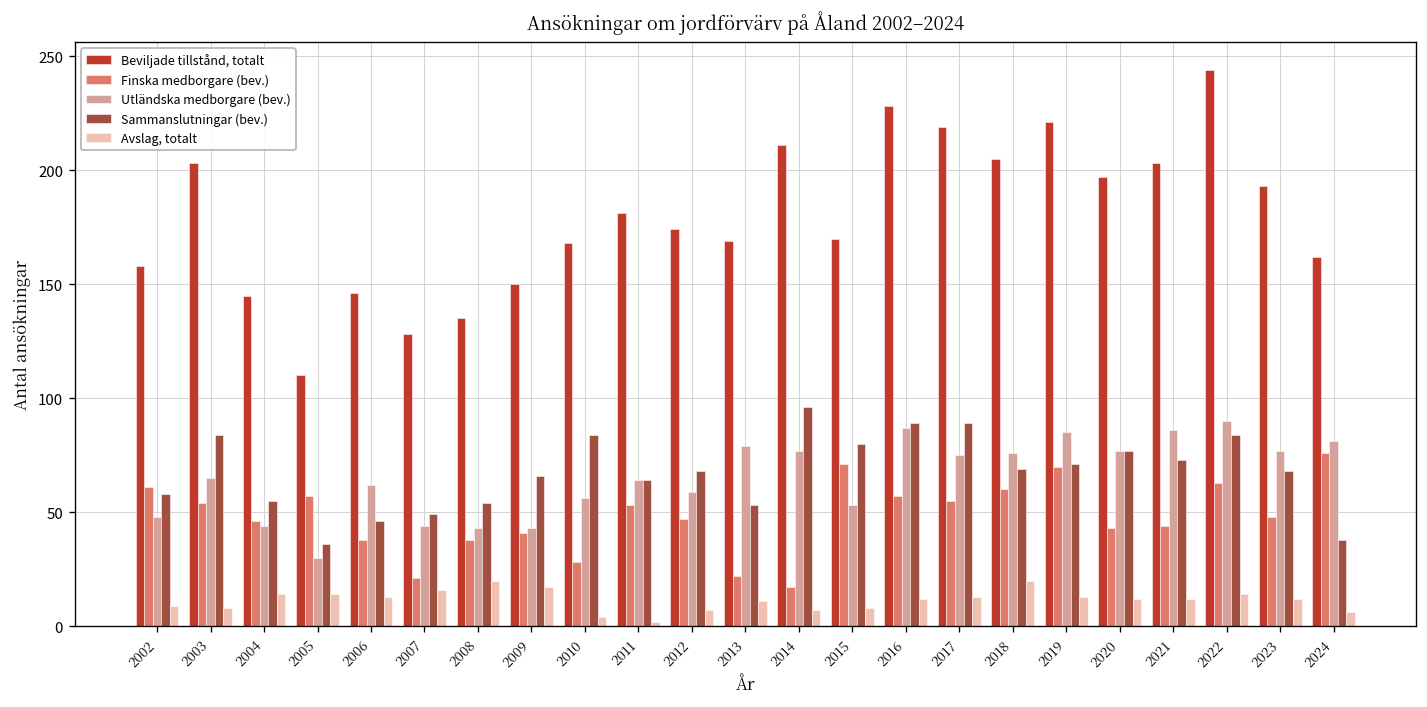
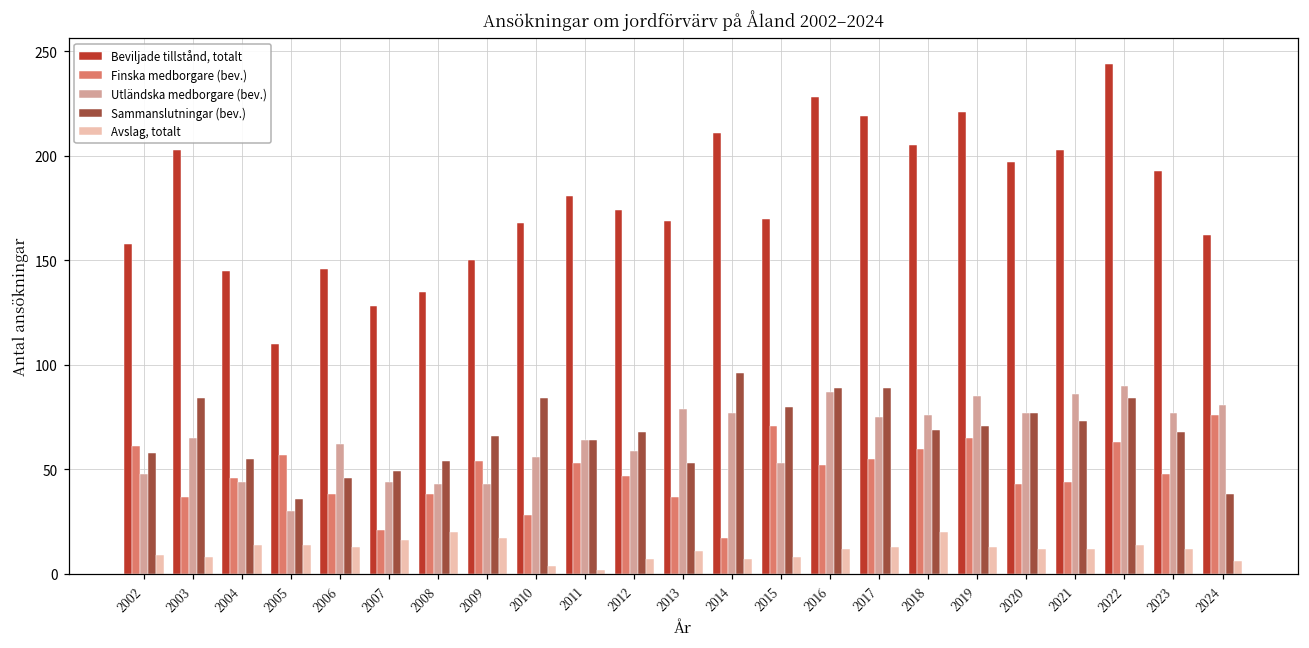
  {
    "Finska medborgare (bev.)": {
      "2002": 61,
-     "2003": 54,
+     "2003": 37,
      "2004": 46,
      "2005": 57,
      "2006": 38,
      "2007": 21,
      "2008": 38,
-     "2009": 41,
+     "2009": 54,
      "2010": 28,
      "2011": 53,
      "2012": 47,
-     "2013": 22,
+     "2013": 37,
      "2014": 17,
      "2015": 71,
-     "2016": 57,
+     "2016": 52,
      "2017": 55,
      "2018": 60,
-     "2019": 70,
+     "2019": 65,
      "2020": 43,
      "2021": 44,
      "2022": 63,
      "2023": 48,
      "2024": 76
    }
  }
